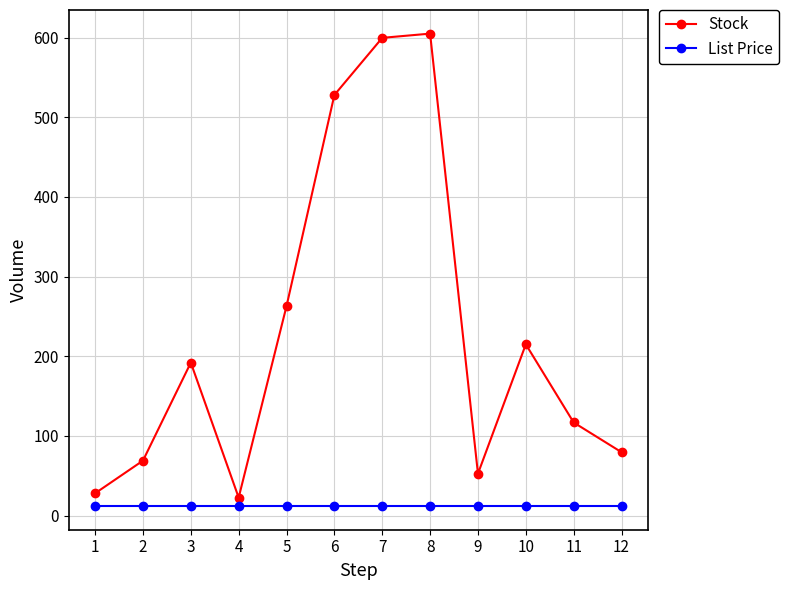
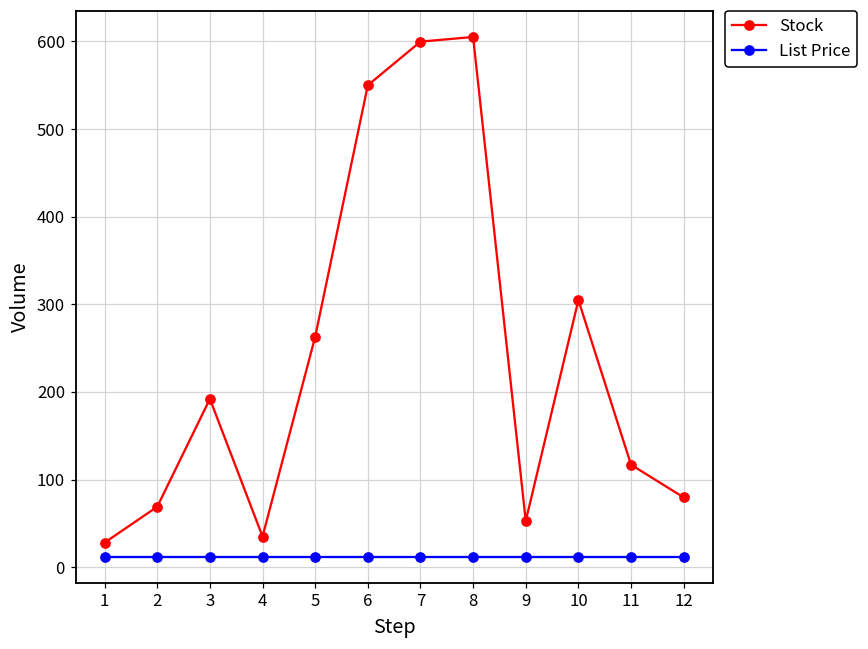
  {
    "Stock": {
      "1": 30,
      "2": 70,
      "3": 190,
-     "4": 20,
+     "4": 40,
      "5": 260,
-     "6": 530,
+     "6": 550,
      "7": 600,
      "8": 610,
      "9": 50,
-     "10": 220,
+     "10": 300,
      "11": 120,
      "12": 80
    },
    "List Price": {
      "1": 10,
      "2": 10,
      "3": 10,
      "4": 10,
      "5": 10,
      "6": 10,
      "7": 10,
      "8": 10,
      "9": 10,
      "10": 10,
      "11": 10,
      "12": 10
    }
  }
